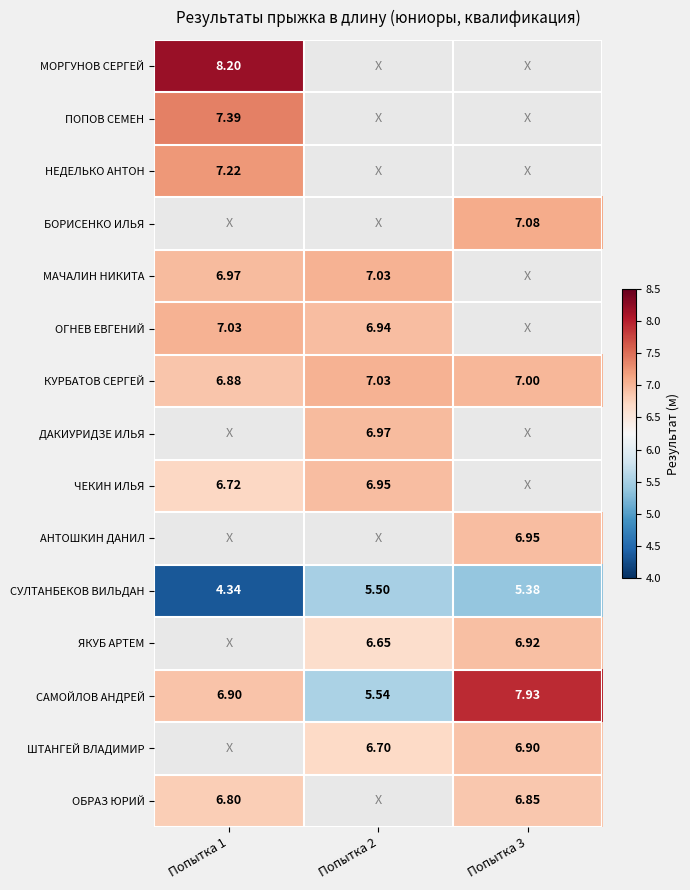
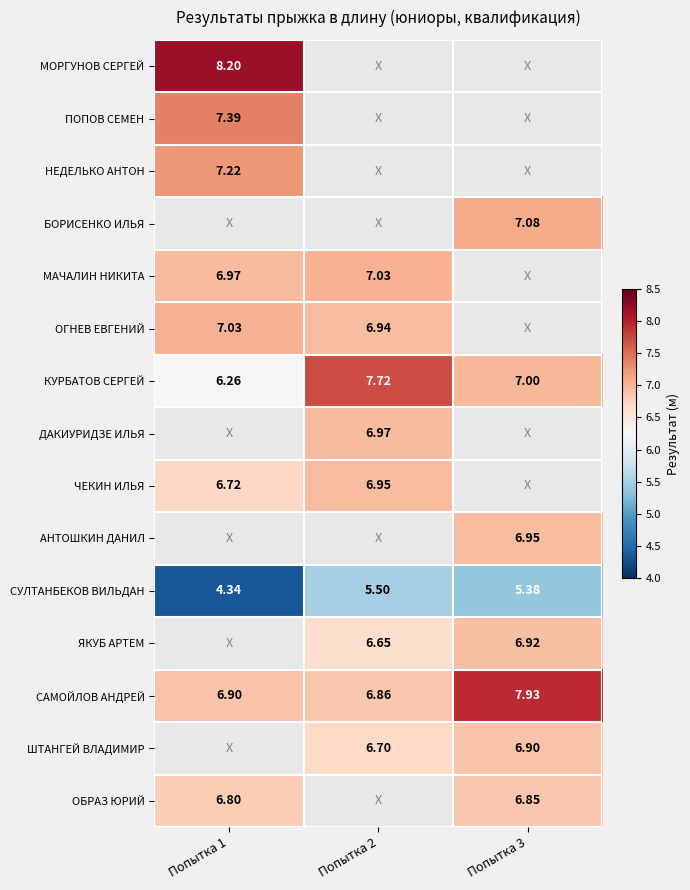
  {
    "МОРГУНОВ СЕРГЕЙ": {
      "Попытка 1": 8.20
    },
    "ПОПОВ СЕМЕН": {
      "Попытка 1": 7.39
    },
    "НЕДЕЛЬКО АНТОН": {
      "Попытка 1": 7.22
    },
    "БОРИСЕНКО ИЛЬЯ": {
      "Попытка 3": 7.08
    },
    "МАЧАЛИН НИКИТА": {
      "Попытка 1": 6.97,
      "Попытка 2": 7.03
    },
    "ОГНЕВ ЕВГЕНИЙ": {
      "Попытка 1": 7.03,
      "Попытка 2": 6.94
    },
    "КУРБАТОВ СЕРГЕЙ": {
-     "Попытка 1": 6.88,
-     "Попытка 2": 7.03,
+     "Попытка 1": 6.26,
+     "Попытка 2": 7.72,
      "Попытка 3": 7.00
    },
    "ДАКИУРИДЗЕ ИЛЬЯ": {
      "Попытка 2": 6.97
    },
    "ЧЕКИН ИЛЬЯ": {
      "Попытка 1": 6.72,
      "Попытка 2": 6.95
    },
    "АНТОШКИН ДАНИЛ": {
      "Попытка 3": 6.95
    },
    "СУЛТАНБЕКОВ ВИЛЬДАН": {
      "Попытка 1": 4.34,
      "Попытка 2": 5.50,
      "Попытка 3": 5.38
    },
    "ЯКУБ АРТЕМ": {
      "Попытка 2": 6.65,
      "Попытка 3": 6.92
    },
    "САМОЙЛОВ АНДРЕЙ": {
      "Попытка 1": 6.90,
-     "Попытка 2": 5.54,
+     "Попытка 2": 6.86,
      "Попытка 3": 7.93
    },
    "ШТАНГЕЙ ВЛАДИМИР": {
      "Попытка 2": 6.70,
      "Попытка 3": 6.90
    },
    "ОБРАЗ ЮРИЙ": {
      "Попытка 1": 6.80,
      "Попытка 3": 6.85
    }
  }
